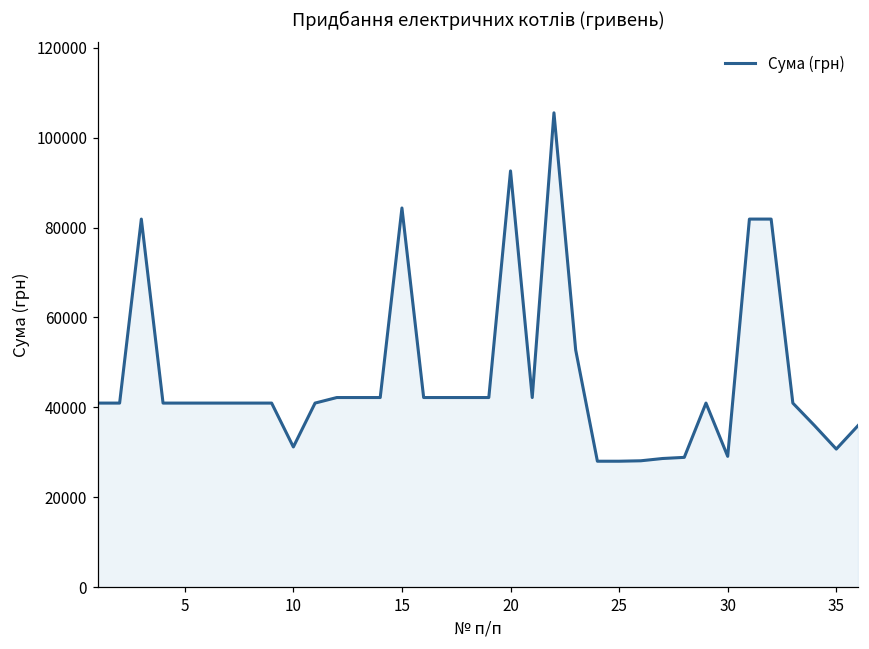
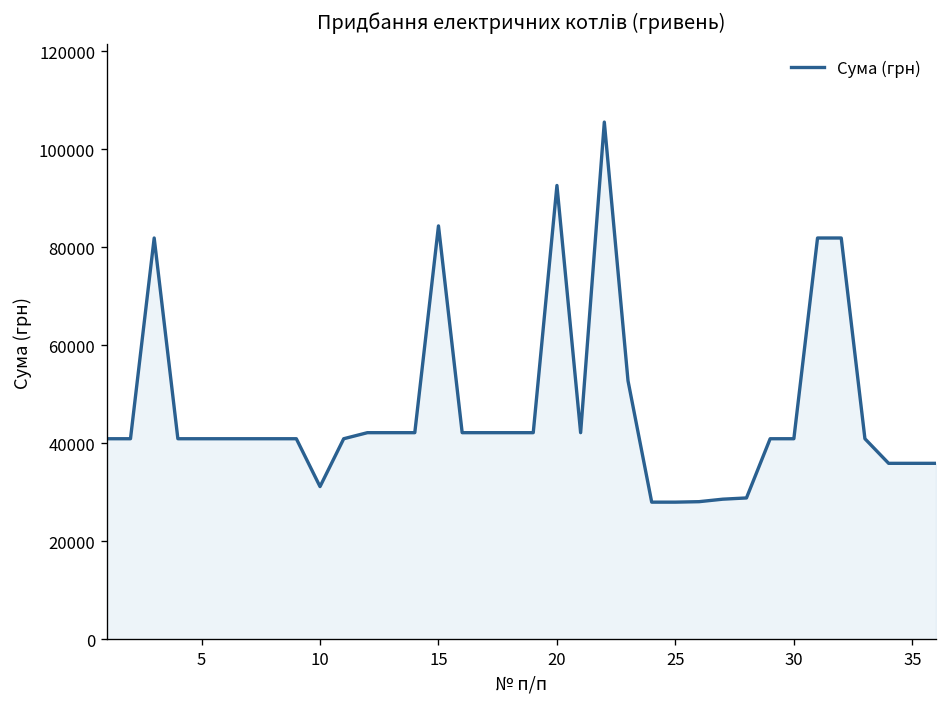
  {
    "5": 41000,
    "10": 31000,
    "15": 84000,
    "20": 93000,
    "25": 28000,
-   "30": 29000,
-   "35": 31000
+   "30": 41000,
+   "35": 36000
  }
